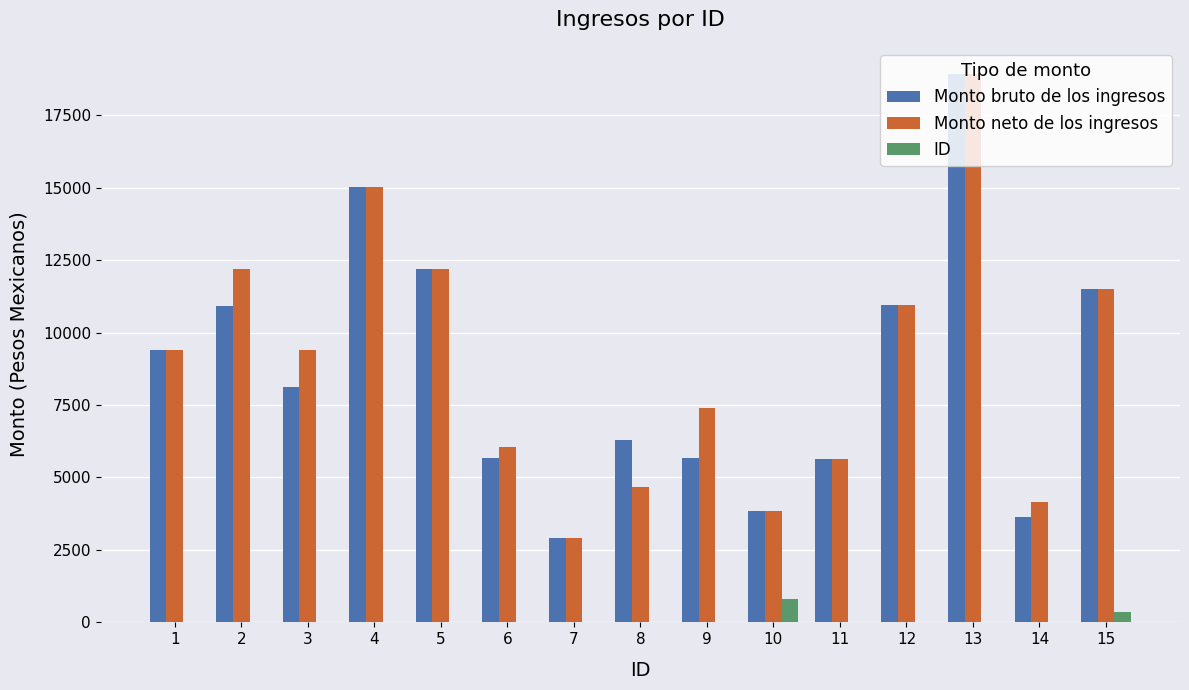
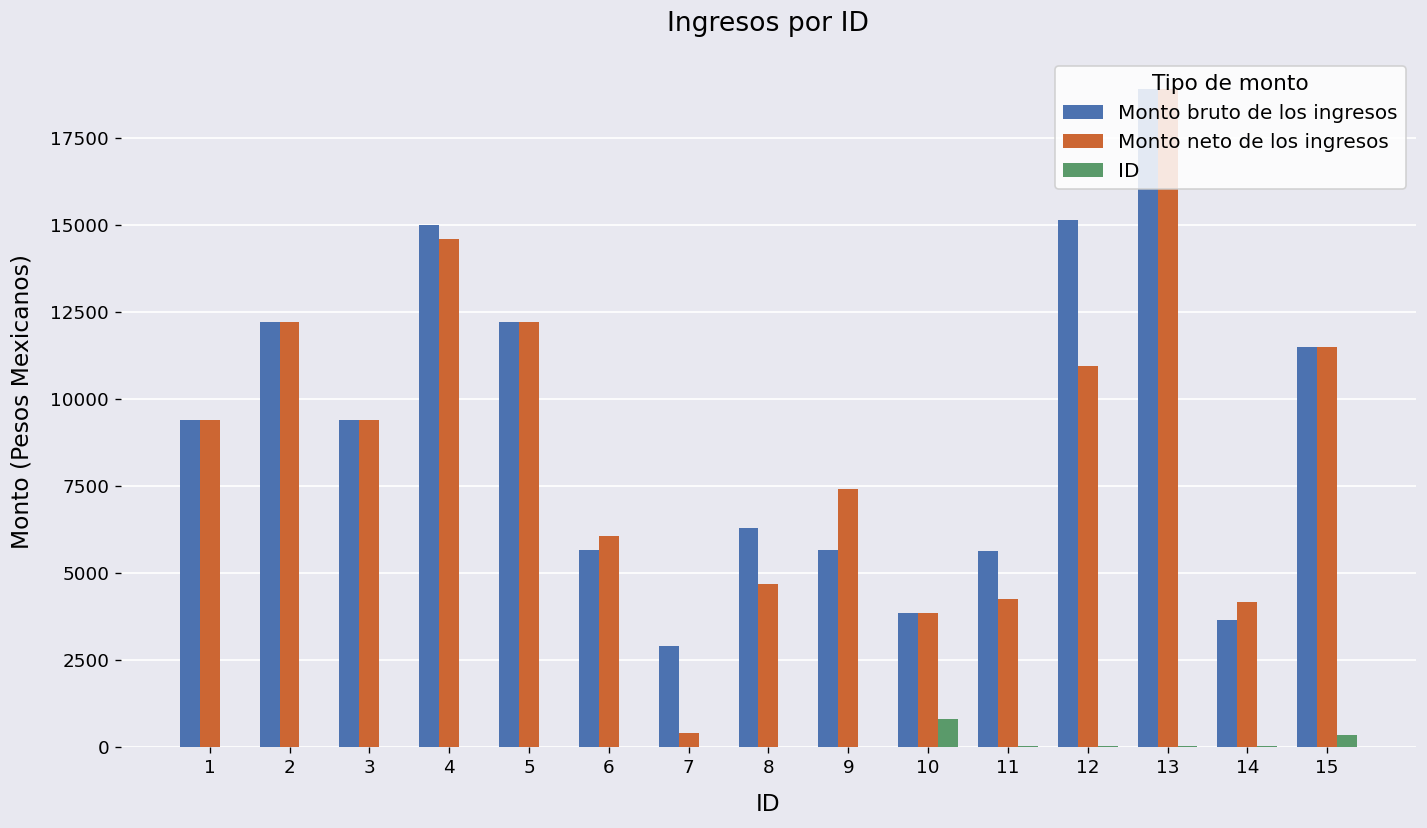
  {
    "Monto bruto de los ingresos": {
      "1": 9400,
-     "2": 10900,
-     "3": 8100,
+     "2": 12200,
+     "3": 9400,
      "4": 15000,
      "5": 12200,
      "6": 5700,
      "7": 2900,
      "8": 6300,
      "9": 5700,
      "10": 3900,
      "11": 5600,
-     "12": 10900,
+     "12": 15100,
      "14": 3600,
      "15": 11500
    },
    "Monto neto de los ingresos": {
      "1": 9400,
      "2": 12200,
      "3": 9400,
-     "4": 15000,
+     "4": 14600,
      "5": 12200,
      "6": 6100,
-     "7": 2900,
+     "7": 400,
      "8": 4700,
      "9": 7400,
      "10": 3900,
-     "11": 5600,
+     "11": 4200,
      "12": 10900,
      "14": 4200,
      "15": 11500
    },
    "ID": {
      "10": 800,
      "15": 300
    }
  }
